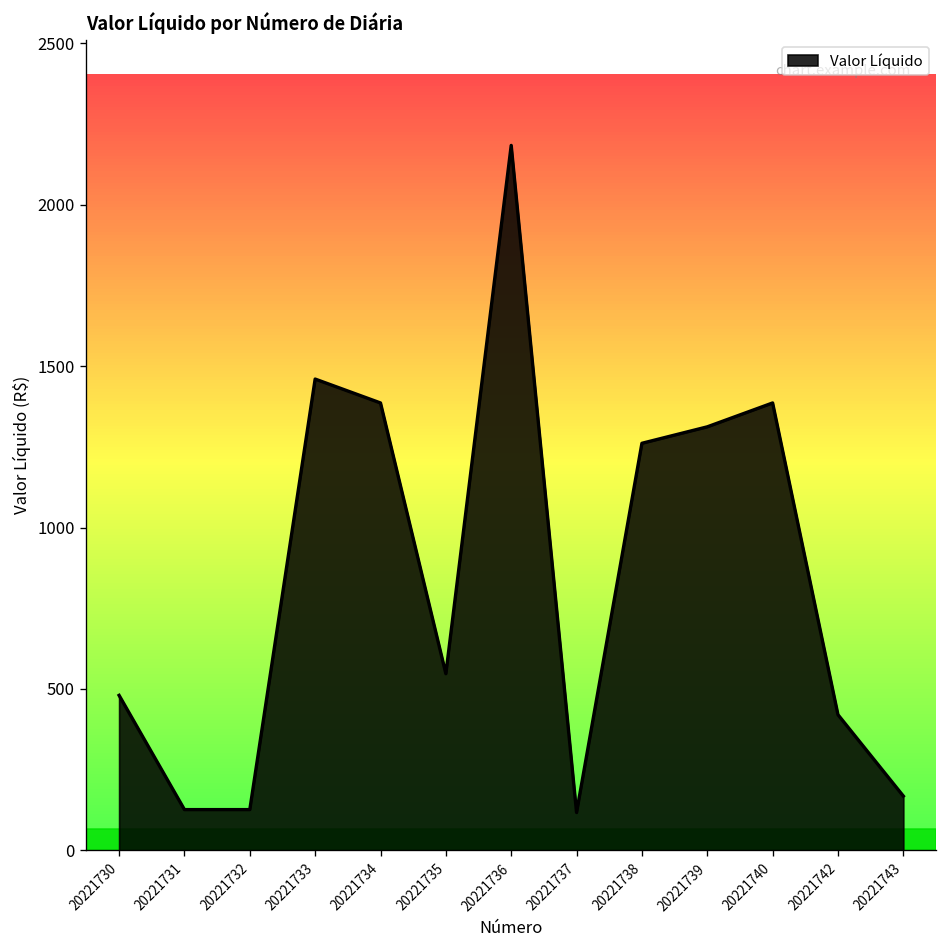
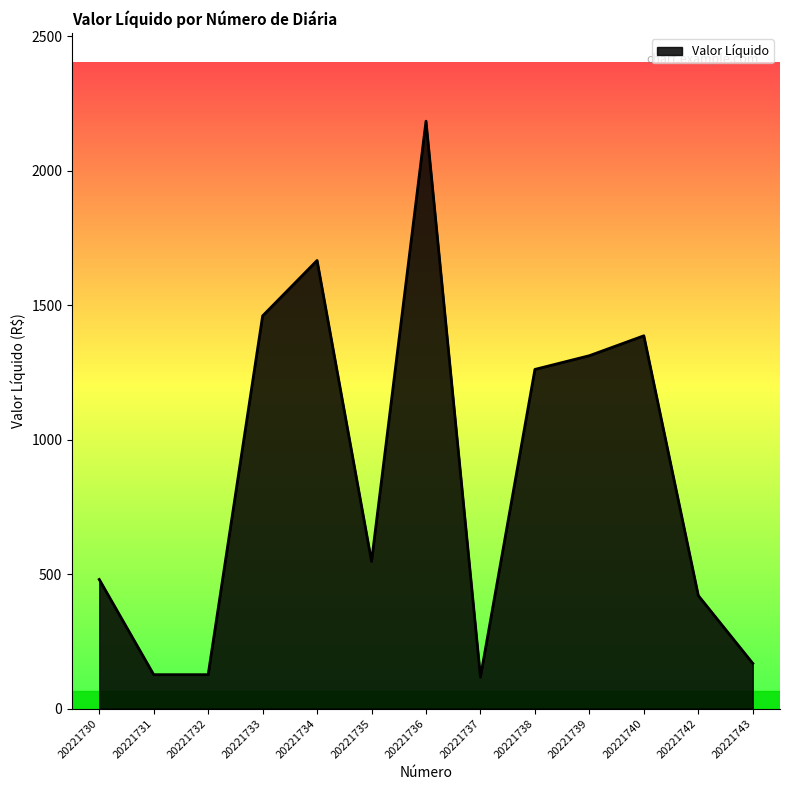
  {
    "20221730": 480,
    "20221731": 130,
    "20221732": 130,
    "20221733": 1460,
-   "20221734": 1390,
+   "20221734": 1670,
    "20221735": 550,
    "20221736": 2180,
    "20221737": 120,
    "20221738": 1260,
    "20221739": 1310,
    "20221740": 1390,
    "20221742": 420,
    "20221743": 170
  }
